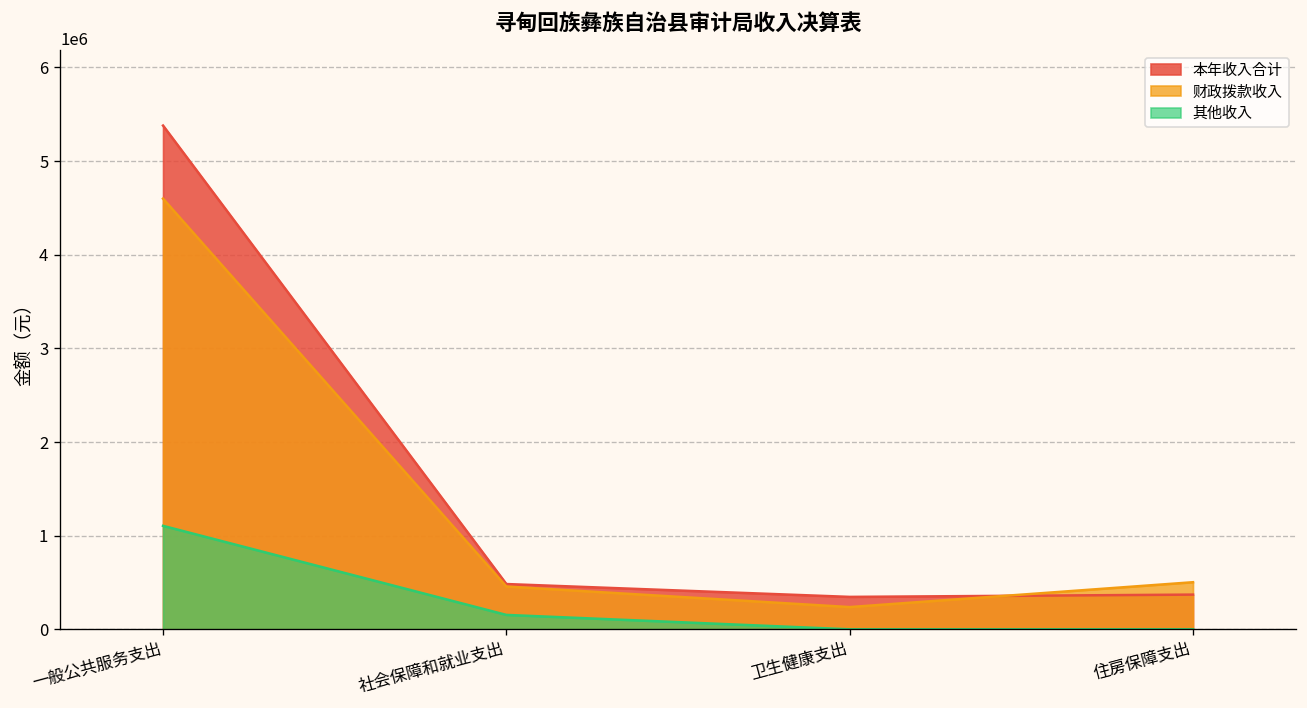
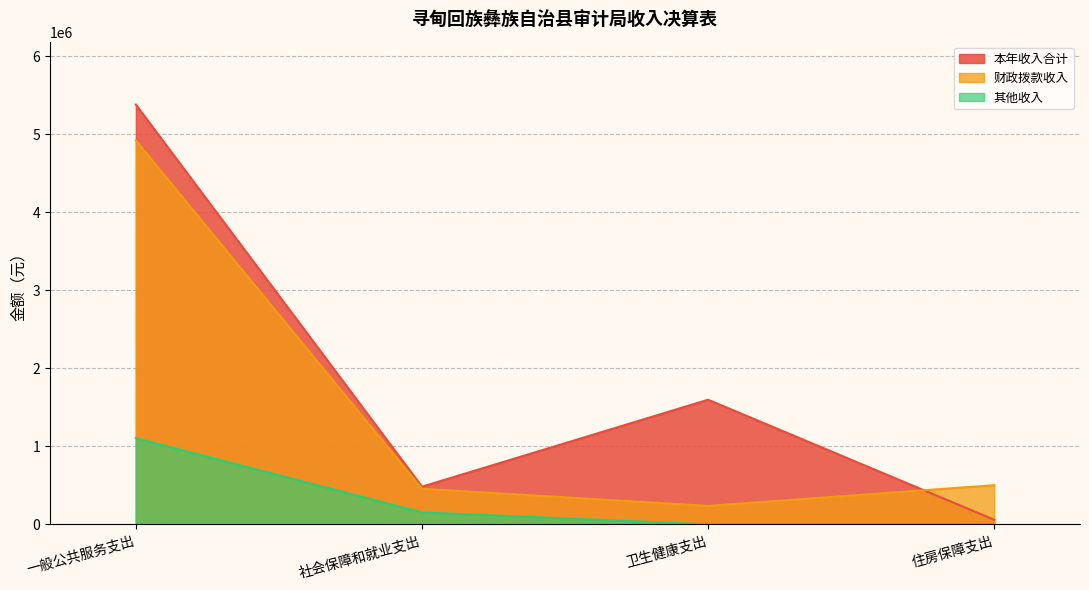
  {
    "本年收入合计": {
      "一般公共服务支出": 5400000,
-     "卫生健康支出": 300000,
-     "住房保障支出": 400000
+     "卫生健康支出": 1600000,
+     "住房保障支出": 100000
    },
    "财政拨款收入": {
-     "一般公共服务支出": 4600000,
+     "一般公共服务支出": 4900000,
      "卫生健康支出": 200000,
      "住房保障支出": 500000
    },
    "其他收入": {
      "一般公共服务支出": 1100000,
      "社会保障和就业支出": 200000,
      "卫生健康支出": 0,
      "住房保障支出": 0
    }
  }
